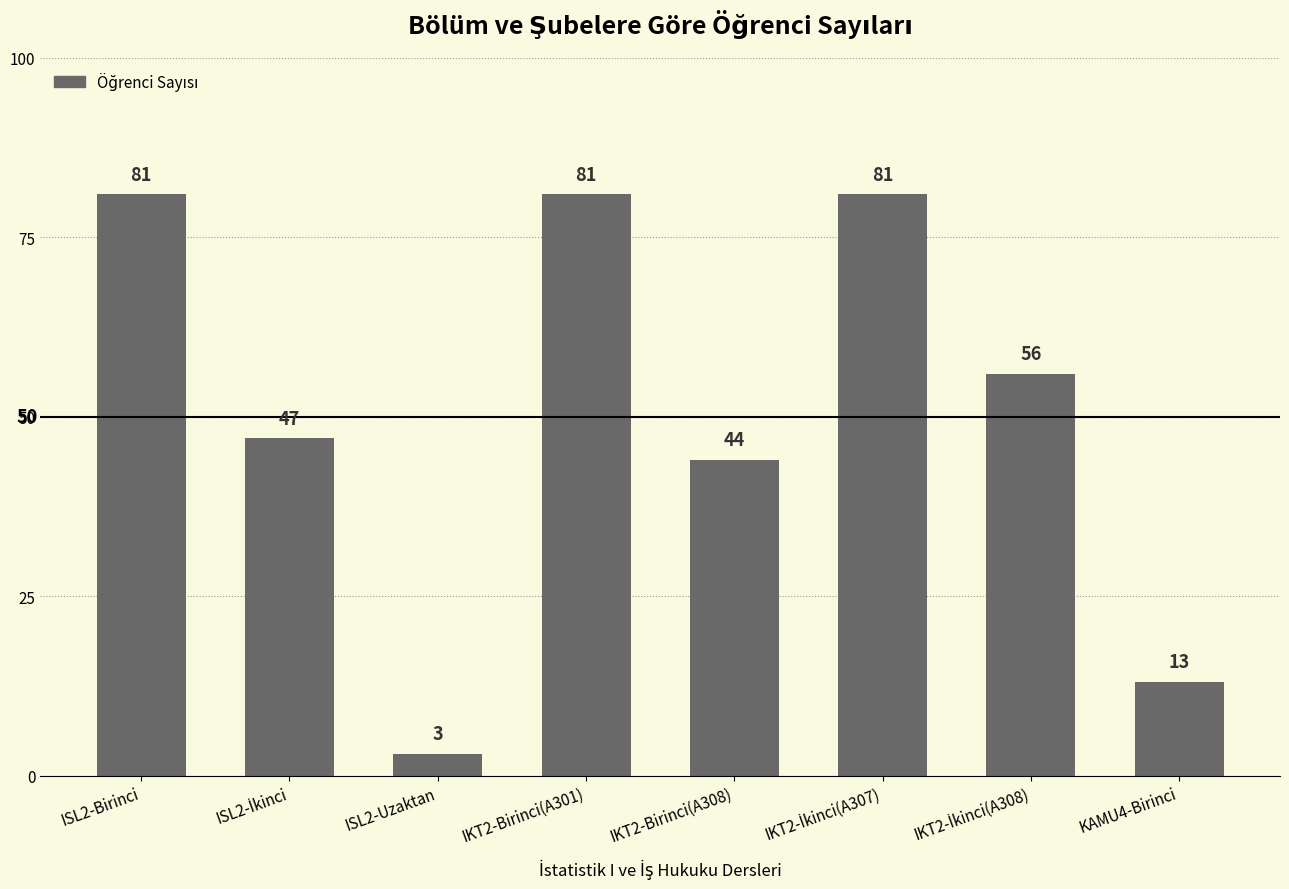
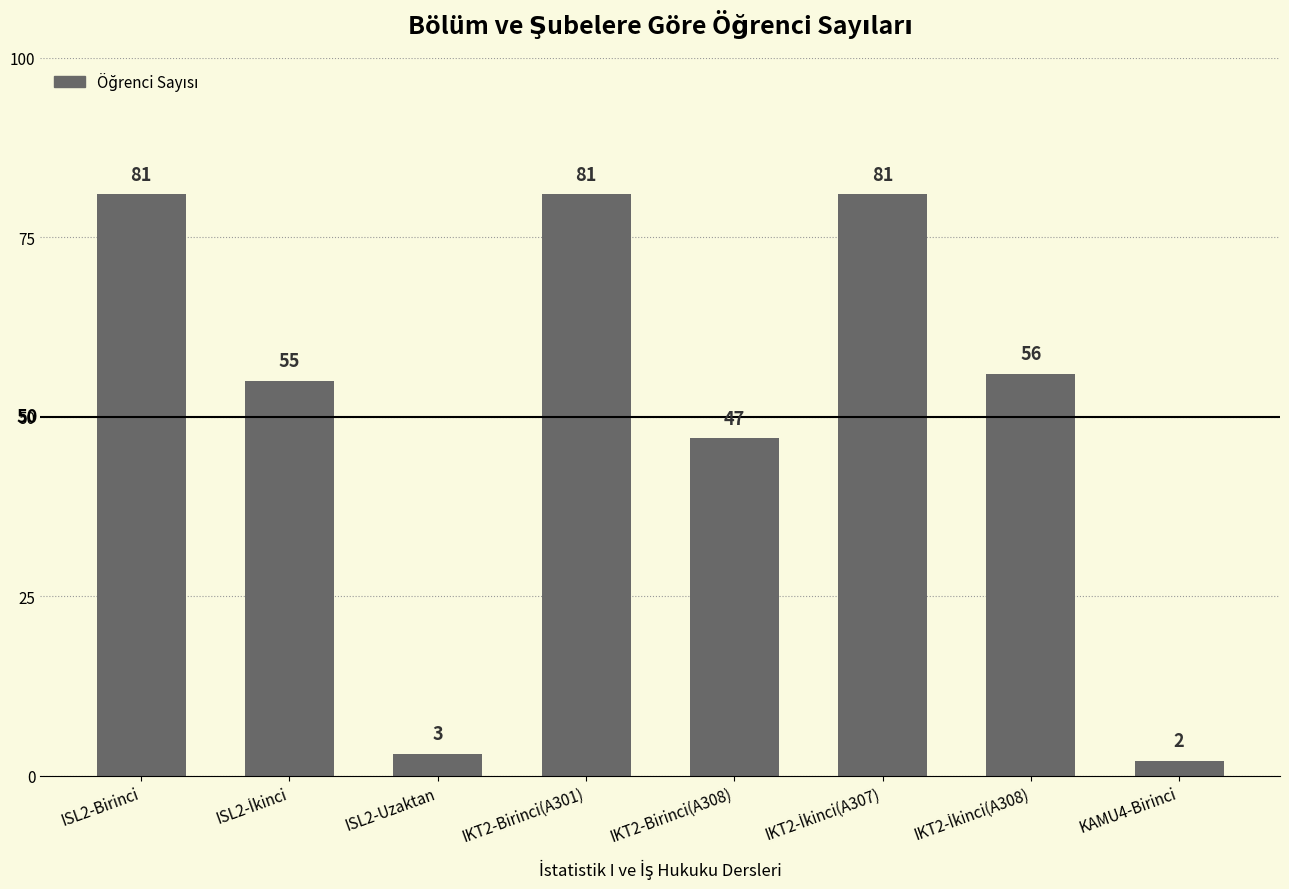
  {
    "ISL2-Birinci": 81,
-   "ISL2-İkinci": 47,
+   "ISL2-İkinci": 55,
    "ISL2-Uzaktan": 3,
    "IKT2-Birinci(A301)": 81,
-   "IKT2-Birinci(A308)": 44,
+   "IKT2-Birinci(A308)": 47,
    "IKT2-İkinci(A307)": 81,
    "IKT2-İkinci(A308)": 56,
-   "KAMU4-Birinci": 13
+   "KAMU4-Birinci": 2
  }
